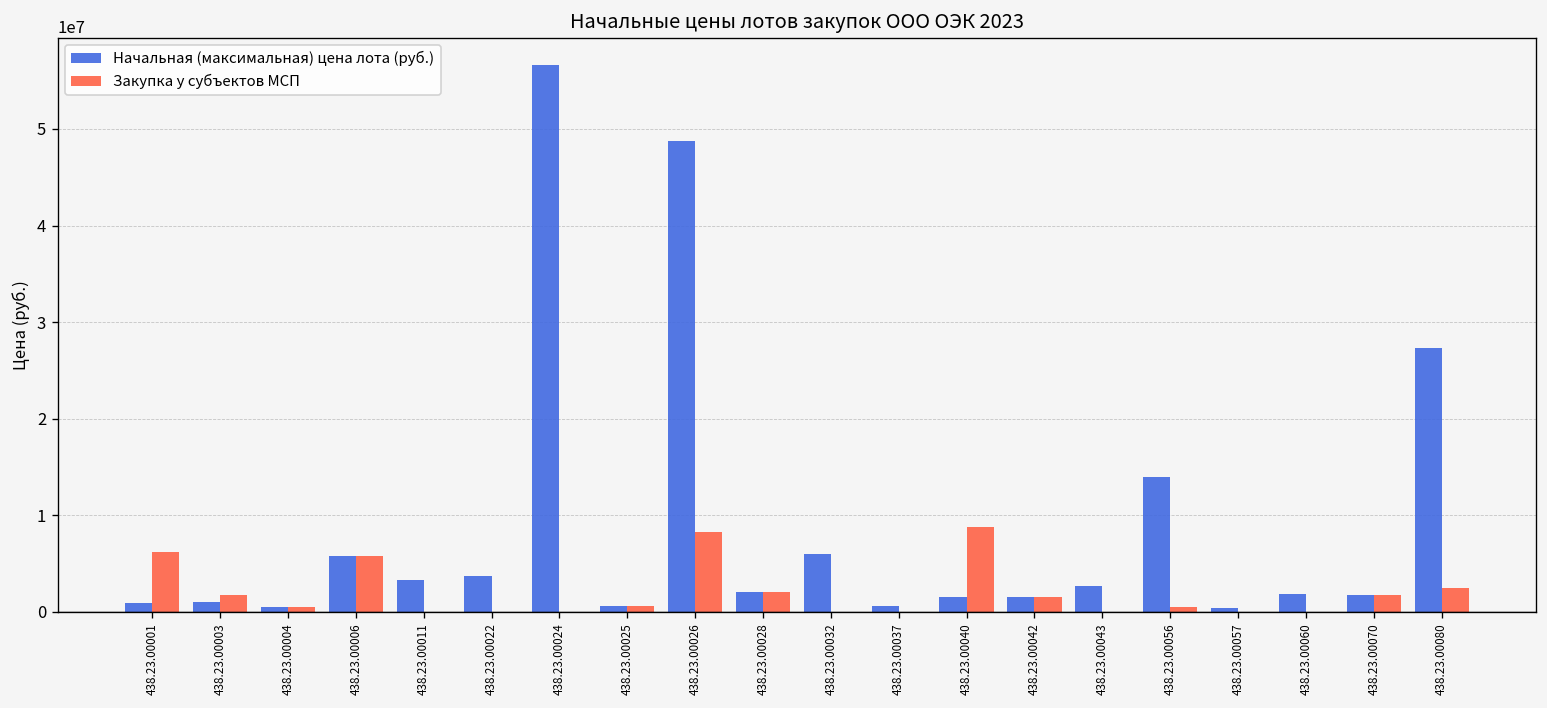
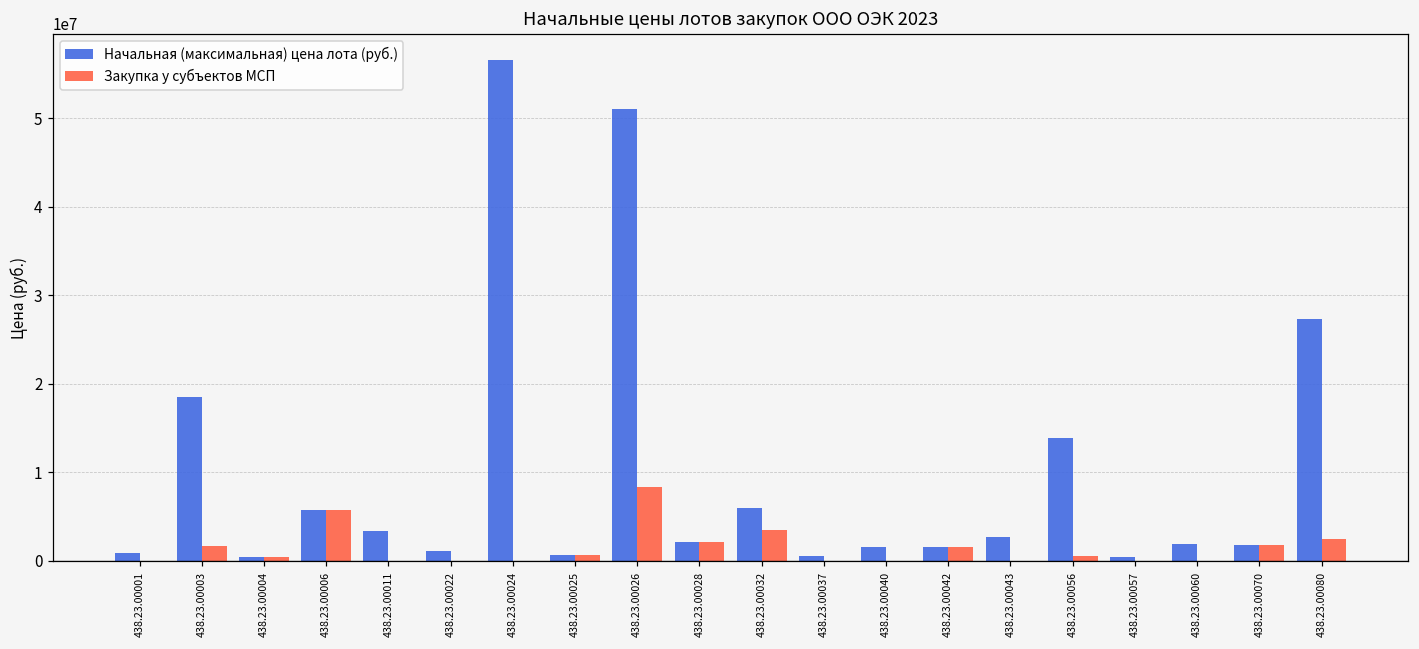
  {
    "Начальная (максимальная) цена лота (руб.)": {
      "438.23.00001": 1000000,
-     "438.23.00003": 1000000,
+     "438.23.00003": 19000000,
      "438.23.00004": 0,
      "438.23.00006": 6000000,
      "438.23.00011": 3000000,
-     "438.23.00022": 4000000,
+     "438.23.00022": 1000000,
      "438.23.00024": 57000000,
      "438.23.00025": 1000000,
-     "438.23.00026": 49000000,
+     "438.23.00026": 51000000,
      "438.23.00028": 2000000,
      "438.23.00032": 6000000,
      "438.23.00037": 1000000,
      "438.23.00040": 2000000,
      "438.23.00042": 2000000,
      "438.23.00043": 3000000,
      "438.23.00056": 14000000,
      "438.23.00057": 0,
      "438.23.00060": 2000000,
      "438.23.00070": 2000000,
      "438.23.00080": 27000000
    },
    "Закупка у субъектов МСП": {
-     "438.23.00001": 6000000,
+     "438.23.00001": 0,
      "438.23.00003": 2000000,
      "438.23.00004": 0,
      "438.23.00006": 6000000,
      "438.23.00011": 0,
      "438.23.00022": 0,
      "438.23.00024": 0,
      "438.23.00025": 1000000,
      "438.23.00026": 8000000,
      "438.23.00028": 2000000,
-     "438.23.00032": 0,
+     "438.23.00032": 4000000,
      "438.23.00037": 0,
-     "438.23.00040": 9000000,
+     "438.23.00040": 0,
      "438.23.00042": 2000000,
      "438.23.00043": 0,
      "438.23.00056": 1000000,
      "438.23.00057": 0,
      "438.23.00060": 0,
      "438.23.00070": 2000000,
      "438.23.00080": 2000000
    }
  }
